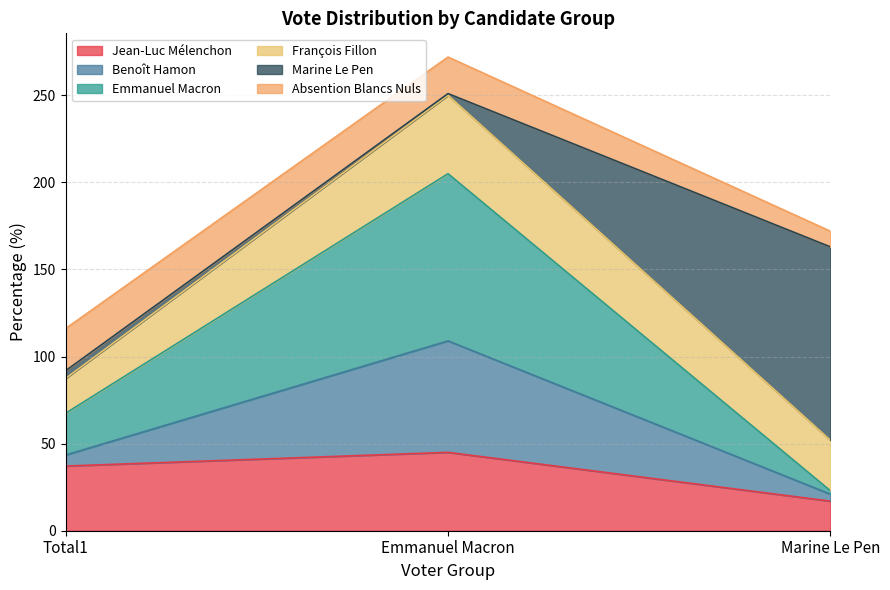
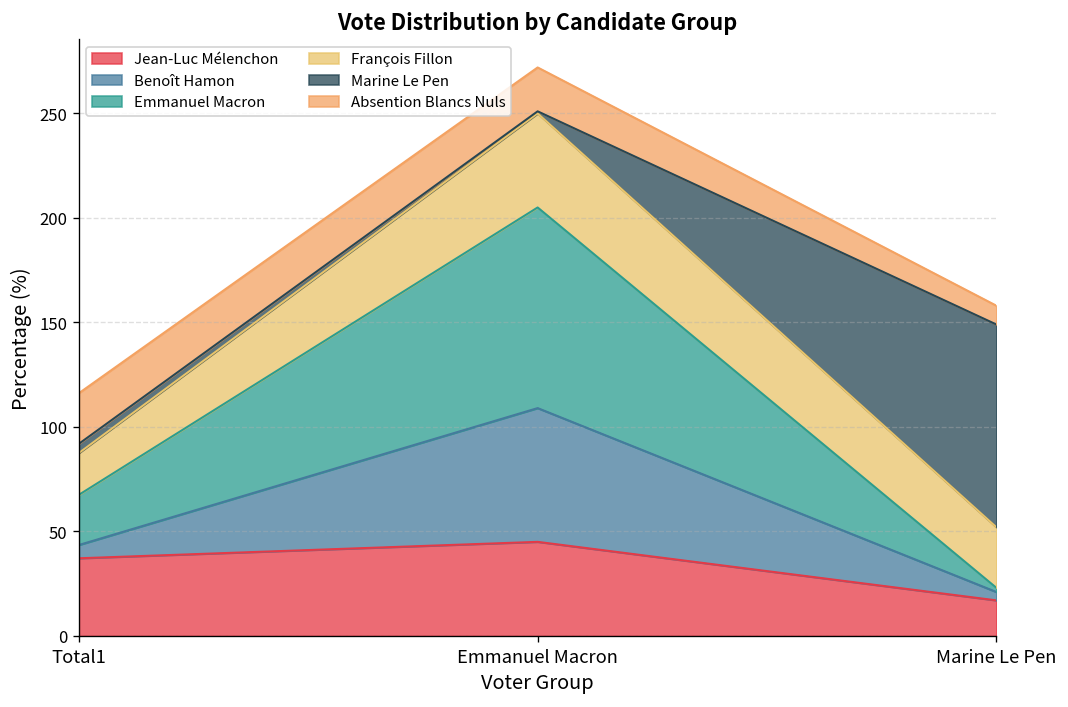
  {
    "Jean-Luc Mélenchon": {
      "Total1": 37,
      "Emmanuel Macron": 45,
      "Marine Le Pen": 17
    },
    "Marine Le Pen": {
      "Total1": 4,
-     "Marine Le Pen": 111
+     "Marine Le Pen": 97
    }
  }
